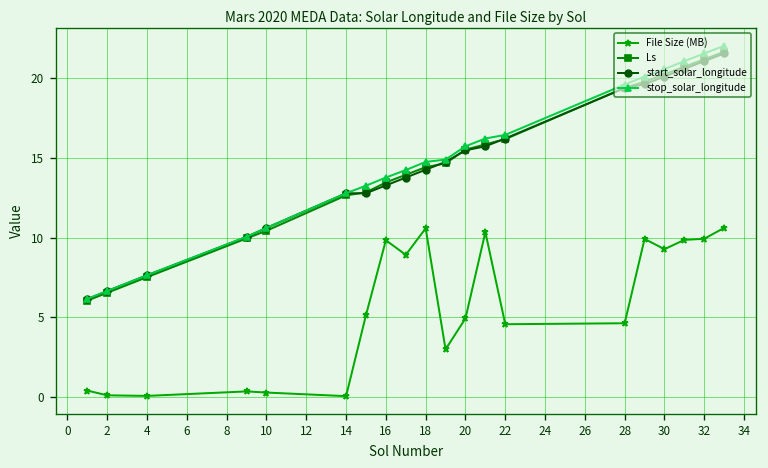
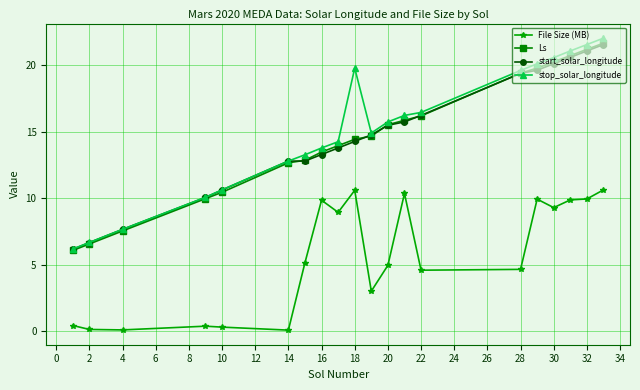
  {
    "stop_solar_longitude": {
      "16": 13.8,
-     "18": 14.8,
+     "18": 19.8,
      "20": 15.7,
      "22": 16.5
    }
  }
